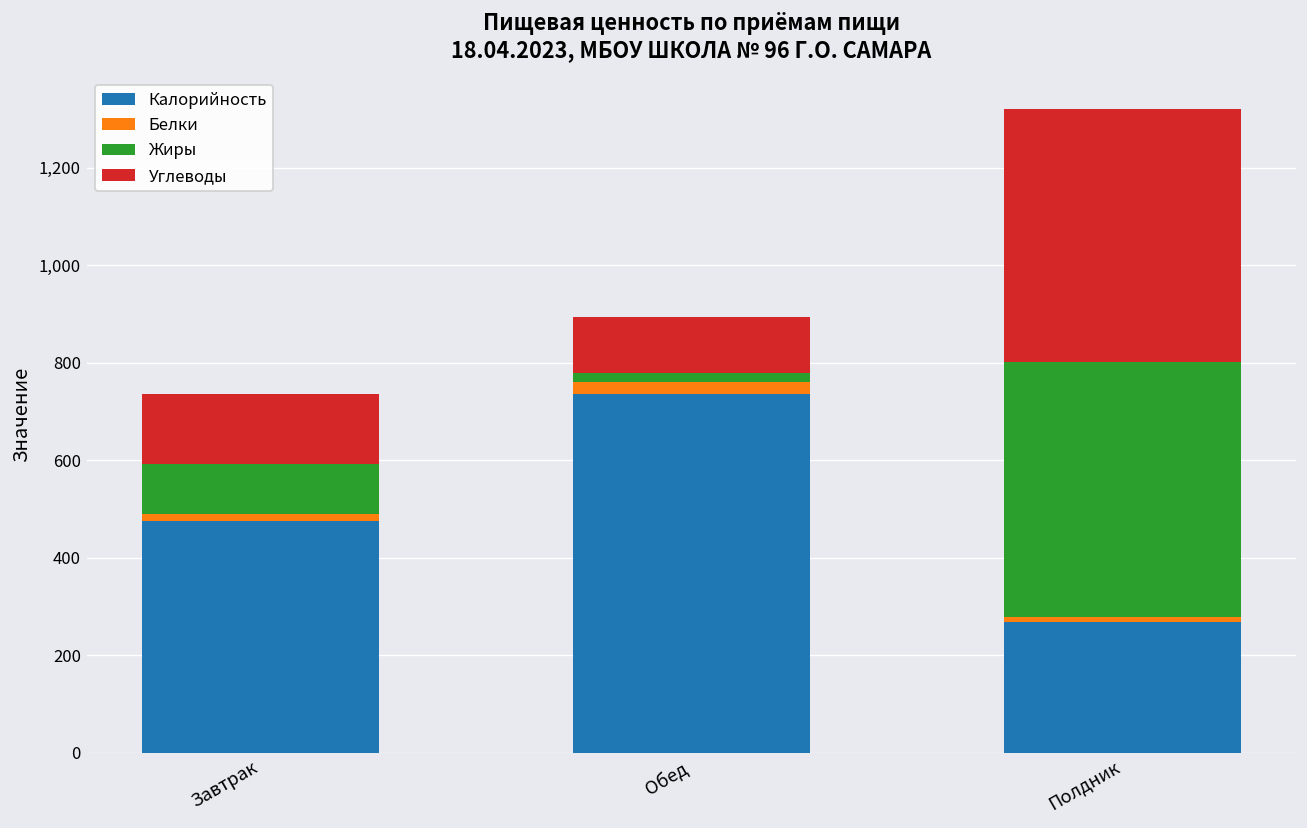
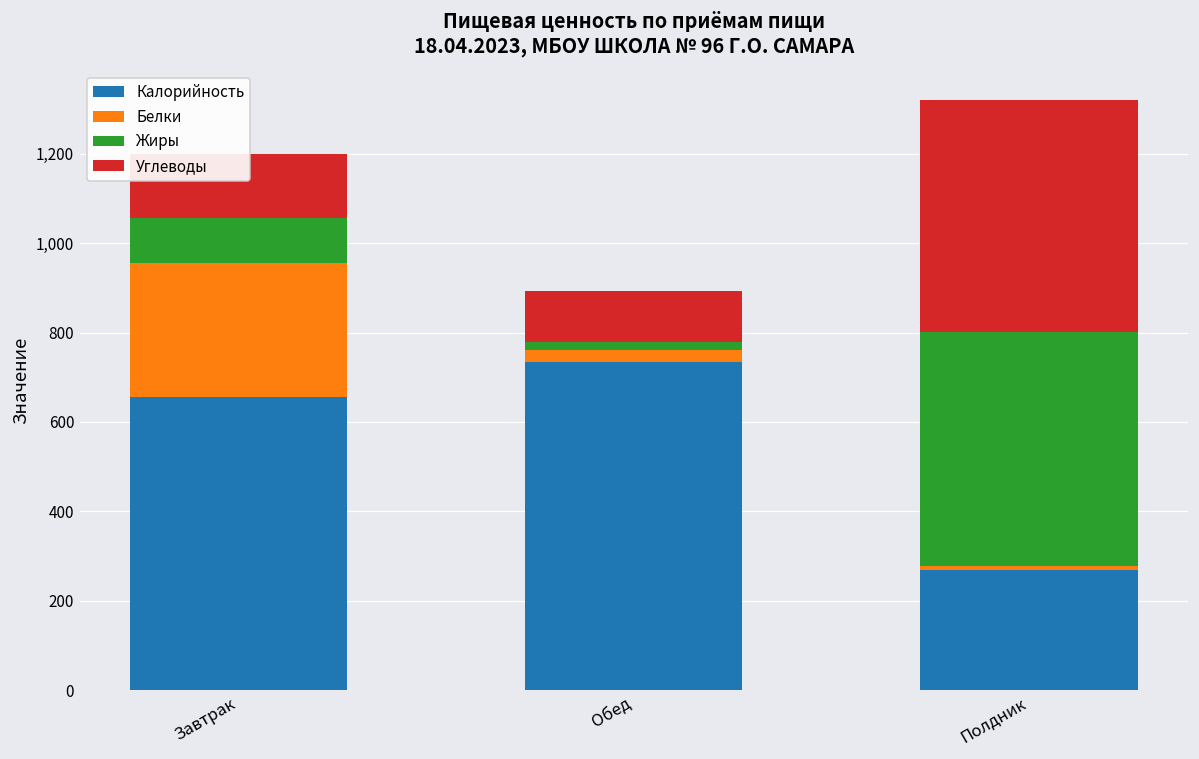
  {
    "Калорийность": {
-     "Завтрак": 480,
+     "Завтрак": 660,
      "Обед": 740,
      "Полдник": 270
    },
    "Белки": {
-     "Завтрак": 10,
+     "Завтрак": 300,
      "Обед": 30,
      "Полдник": 10
    },
    "Жиры": {
      "Завтрак": 100,
      "Обед": 20,
      "Полдник": 520
    },
    "Углеводы": {
      "Обед": 110,
      "Полдник": 520
    }
  }
